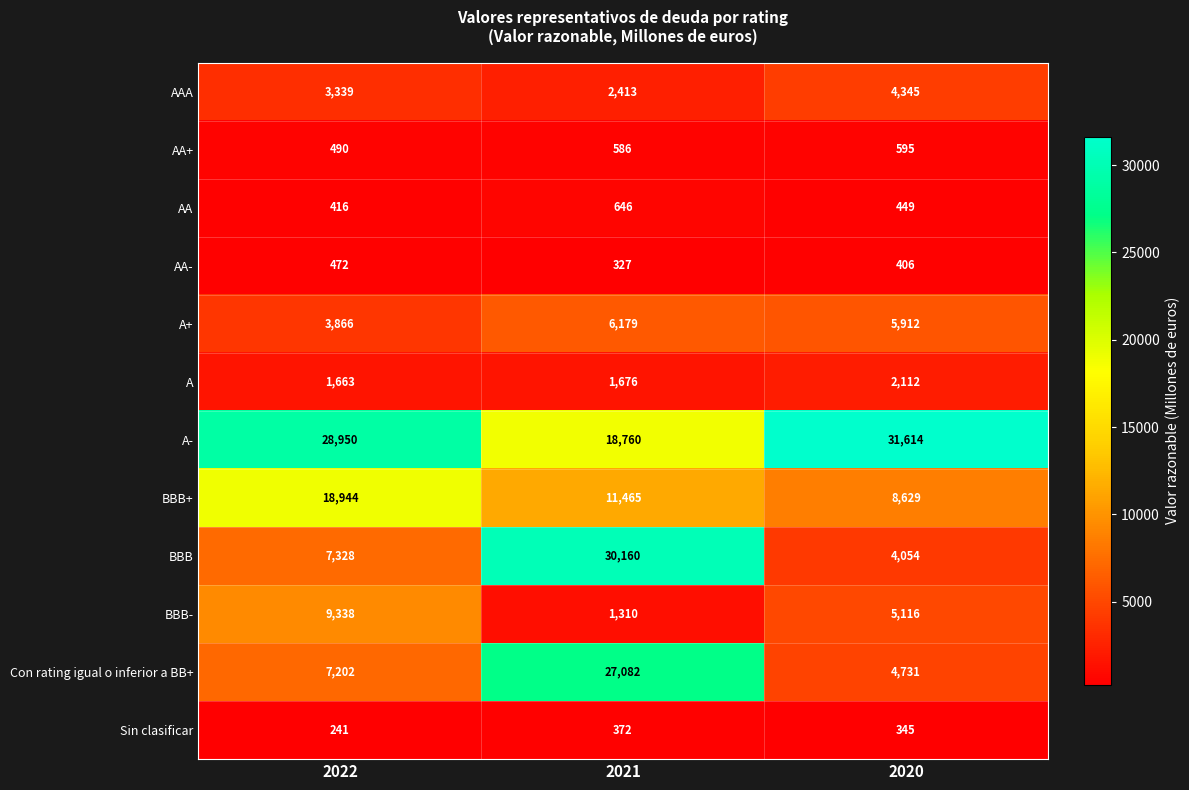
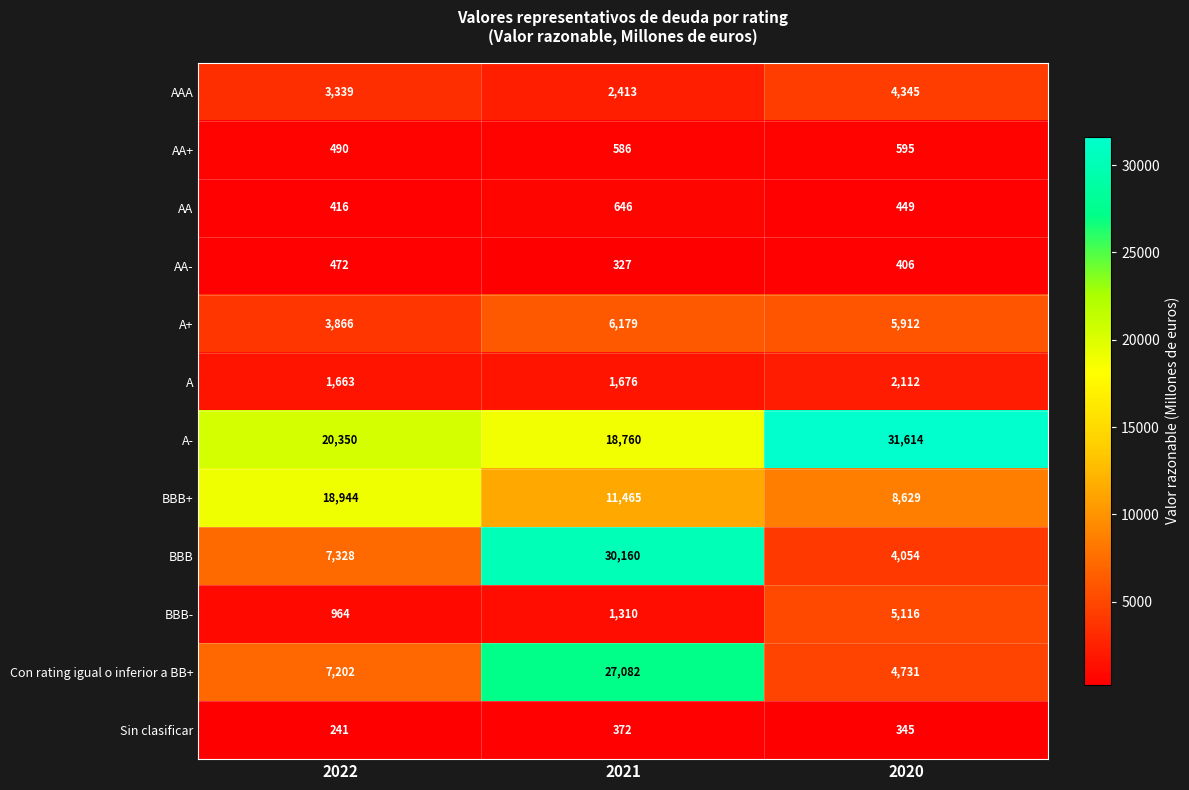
  {
    "AAA": {
      "2022": "3,339",
      "2021": "2,413",
      "2020": "4,345"
    },
    "AA+": {
      "2022": "490",
      "2021": "586",
      "2020": "595"
    },
    "AA": {
      "2022": "416",
      "2021": "646",
      "2020": "449"
    },
    "AA-": {
      "2022": "472",
      "2021": "327",
      "2020": "406"
    },
    "A+": {
      "2022": "3,866",
      "2021": "6,179",
      "2020": "5,912"
    },
    "A": {
      "2022": "1,663",
      "2021": "1,676",
      "2020": "2,112"
    },
    "A-": {
-     "2022": "28,950",
+     "2022": "20,350",
      "2021": "18,760",
      "2020": "31,614"
    },
    "BBB+": {
      "2022": "18,944",
      "2021": "11,465",
      "2020": "8,629"
    },
    "BBB": {
      "2022": "7,328",
      "2021": "30,160",
      "2020": "4,054"
    },
    "BBB-": {
-     "2022": "9,338",
+     "2022": "964",
      "2021": "1,310",
      "2020": "5,116"
    },
    "Con rating igual o inferior a BB+": {
      "2022": "7,202",
      "2021": "27,082",
      "2020": "4,731"
    },
    "Sin clasificar": {
      "2022": "241",
      "2021": "372",
      "2020": "345"
    }
  }
